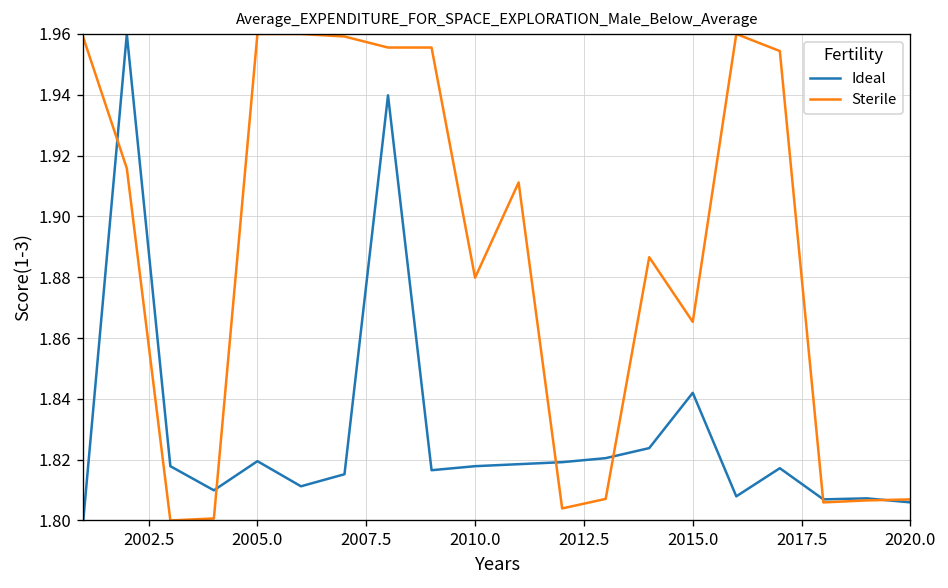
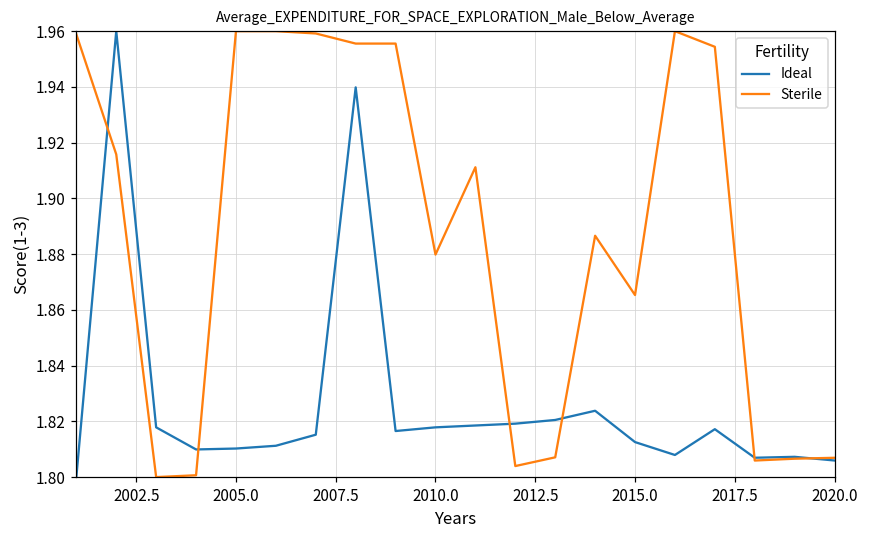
  {
    "Ideal": {
-     "2005.0": 1.820,
+     "2005.0": 1.810,
      "2010.0": 1.818,
-     "2015.0": 1.842
+     "2015.0": 1.813
    },
    "Sterile": {
      "2005.0": 1.960,
      "2010.0": 1.880,
      "2015.0": 1.865
    }
  }
